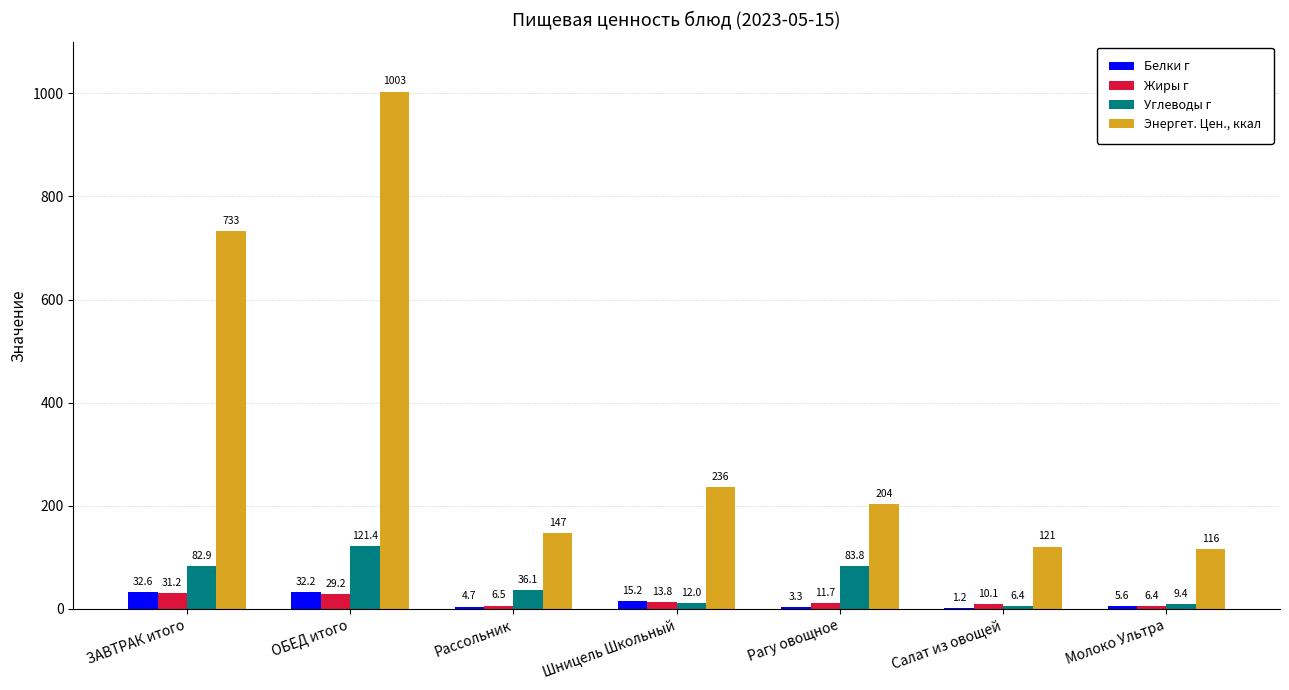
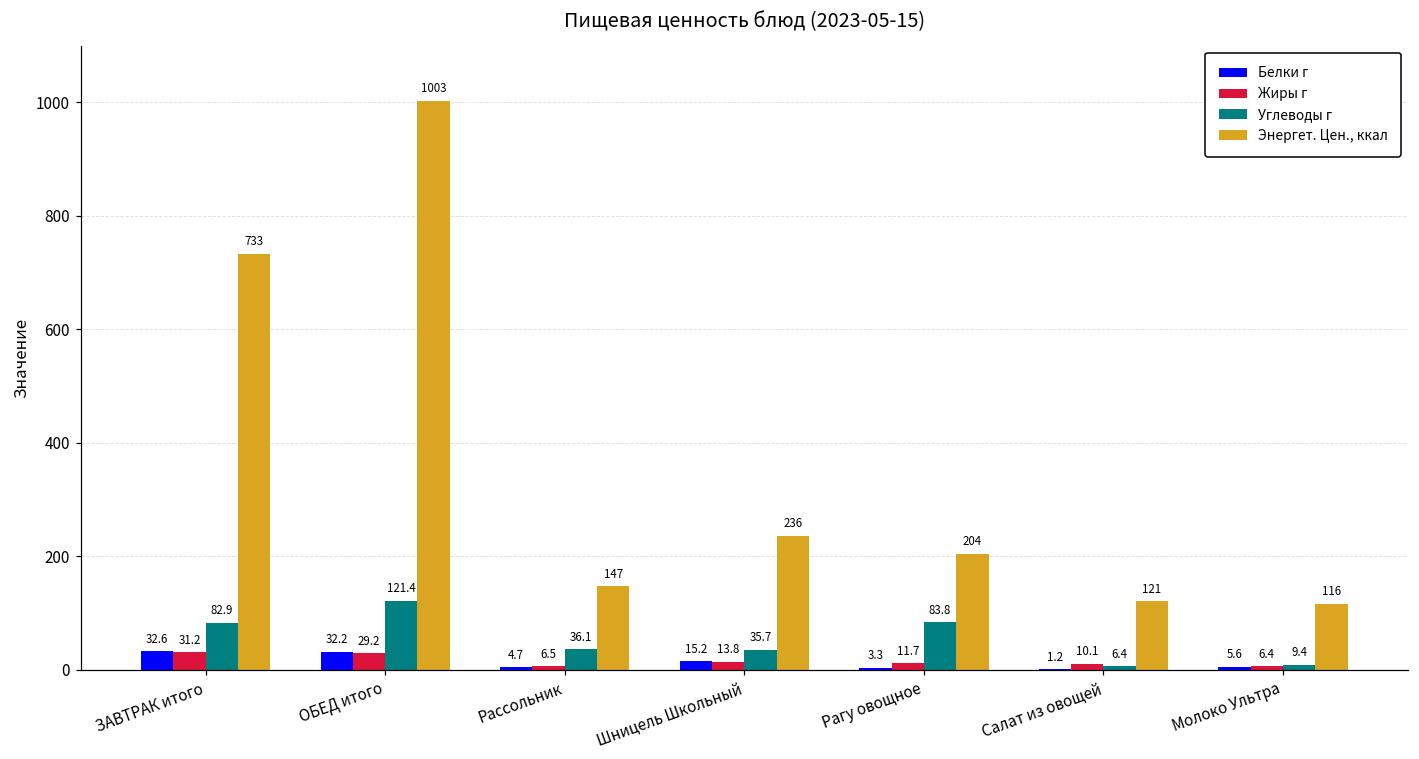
  {
    "Белки г": {
      "ЗАВТРАК итого": 32.6,
      "ОБЕД итого": 32.2,
      "Рассольник": 4.7,
      "Шницель Школьный": 15.2,
      "Рагу овощное": 3.3,
      "Салат из овощей": 1.2,
      "Молоко Ультра": 5.6
    },
    "Жиры г": {
      "ЗАВТРАК итого": 31.2,
      "ОБЕД итого": 29.2,
      "Рассольник": 6.5,
      "Шницель Школьный": 13.8,
      "Рагу овощное": 11.7,
      "Салат из овощей": 10.1,
      "Молоко Ультра": 6.4
    },
    "Углеводы г": {
      "ЗАВТРАК итого": 82.9,
      "ОБЕД итого": 121.4,
      "Рассольник": 36.1,
-     "Шницель Школьный": 12.0,
+     "Шницель Школьный": 35.7,
      "Рагу овощное": 83.8,
      "Салат из овощей": 6.4,
      "Молоко Ультра": 9.4
    },
    "Энергет. Цен., ккал": {
      "ЗАВТРАК итого": 733,
      "ОБЕД итого": 1003,
      "Рассольник": 147,
      "Шницель Школьный": 236,
      "Рагу овощное": 204,
      "Салат из овощей": 121,
      "Молоко Ультра": 116
    }
  }
